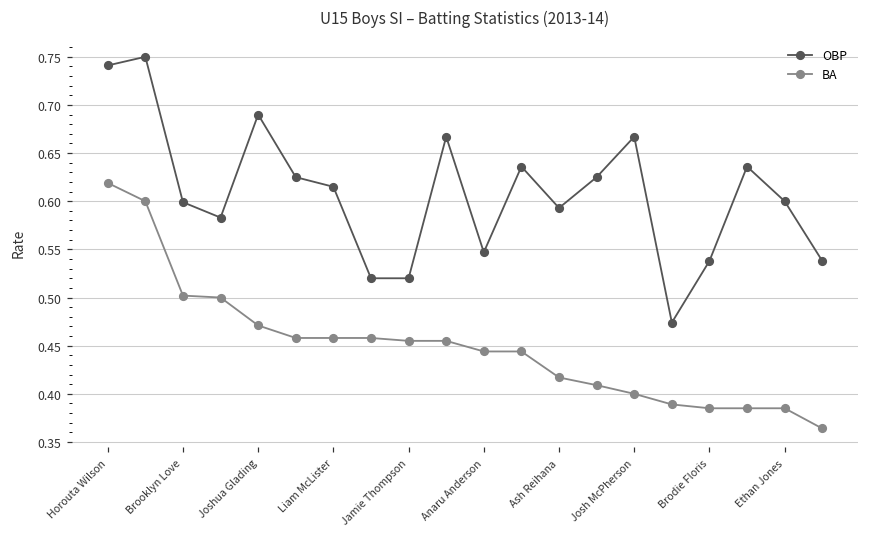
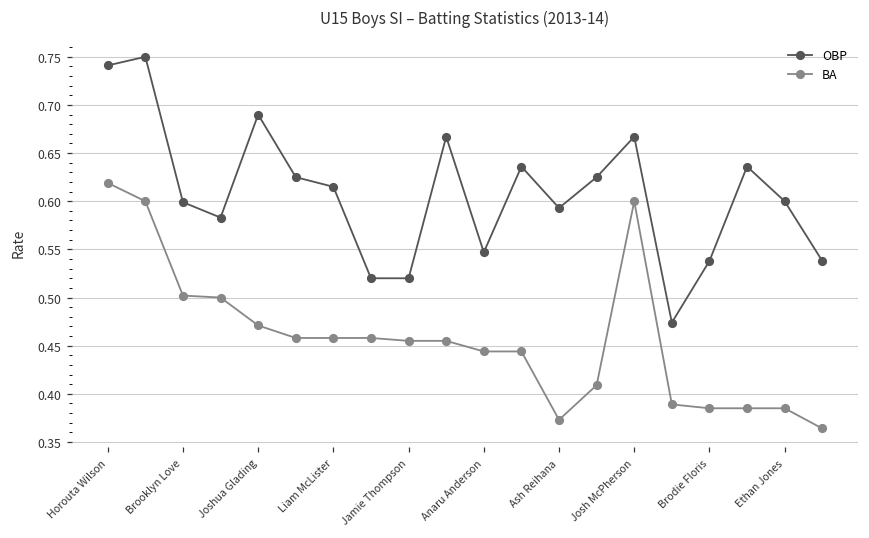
  {
    "OBP": {
      "Horouta Wilson": 0.74,
      "Brooklyn Love": 0.60,
      "Joshua Glading": 0.69,
      "Liam McLister": 0.62,
      "Jamie Thompson": 0.52,
      "Anaru Anderson": 0.55,
      "Ash Reihana": 0.59,
      "Josh McPherson": 0.67,
      "Brodie Floris": 0.54,
      "Ethan Jones": 0.60
    },
    "BA": {
      "Horouta Wilson": 0.62,
      "Brooklyn Love": 0.50,
      "Joshua Glading": 0.47,
      "Liam McLister": 0.46,
      "Jamie Thompson": 0.46,
      "Anaru Anderson": 0.44,
-     "Ash Reihana": 0.42,
-     "Josh McPherson": 0.4,
+     "Ash Reihana": 0.37,
+     "Josh McPherson": 0.6,
      "Brodie Floris": 0.39,
      "Ethan Jones": 0.39
    }
  }
